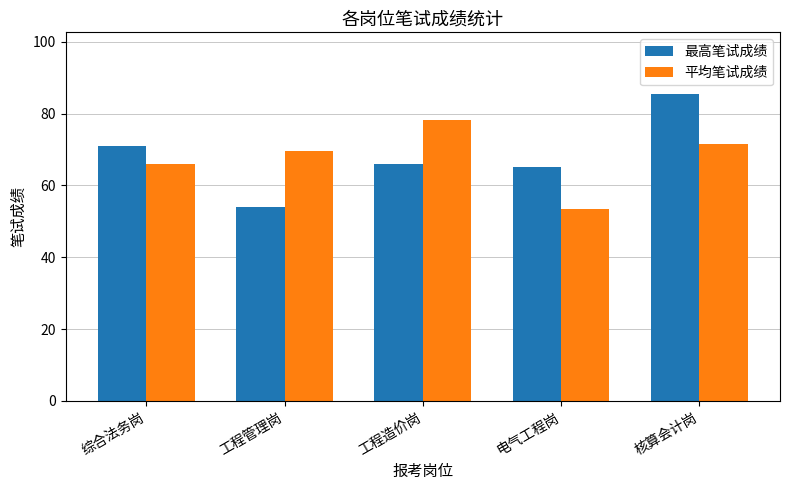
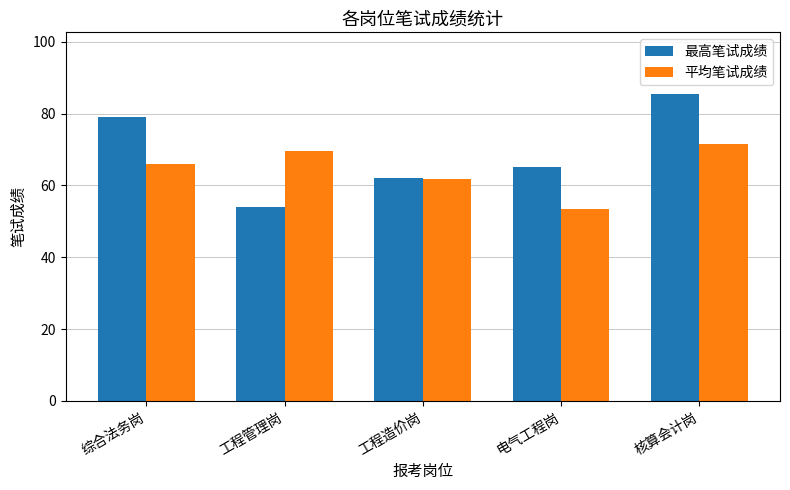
  {
    "最高笔试成绩": {
-     "综合法务岗": 71,
+     "综合法务岗": 79,
      "工程管理岗": 54,
-     "工程造价岗": 66,
+     "工程造价岗": 62,
      "电气工程岗": 65,
      "核算会计岗": 86
    },
    "平均笔试成绩": {
      "综合法务岗": 66,
      "工程管理岗": 69,
-     "工程造价岗": 78,
+     "工程造价岗": 62,
      "电气工程岗": 53,
      "核算会计岗": 72
    }
  }
